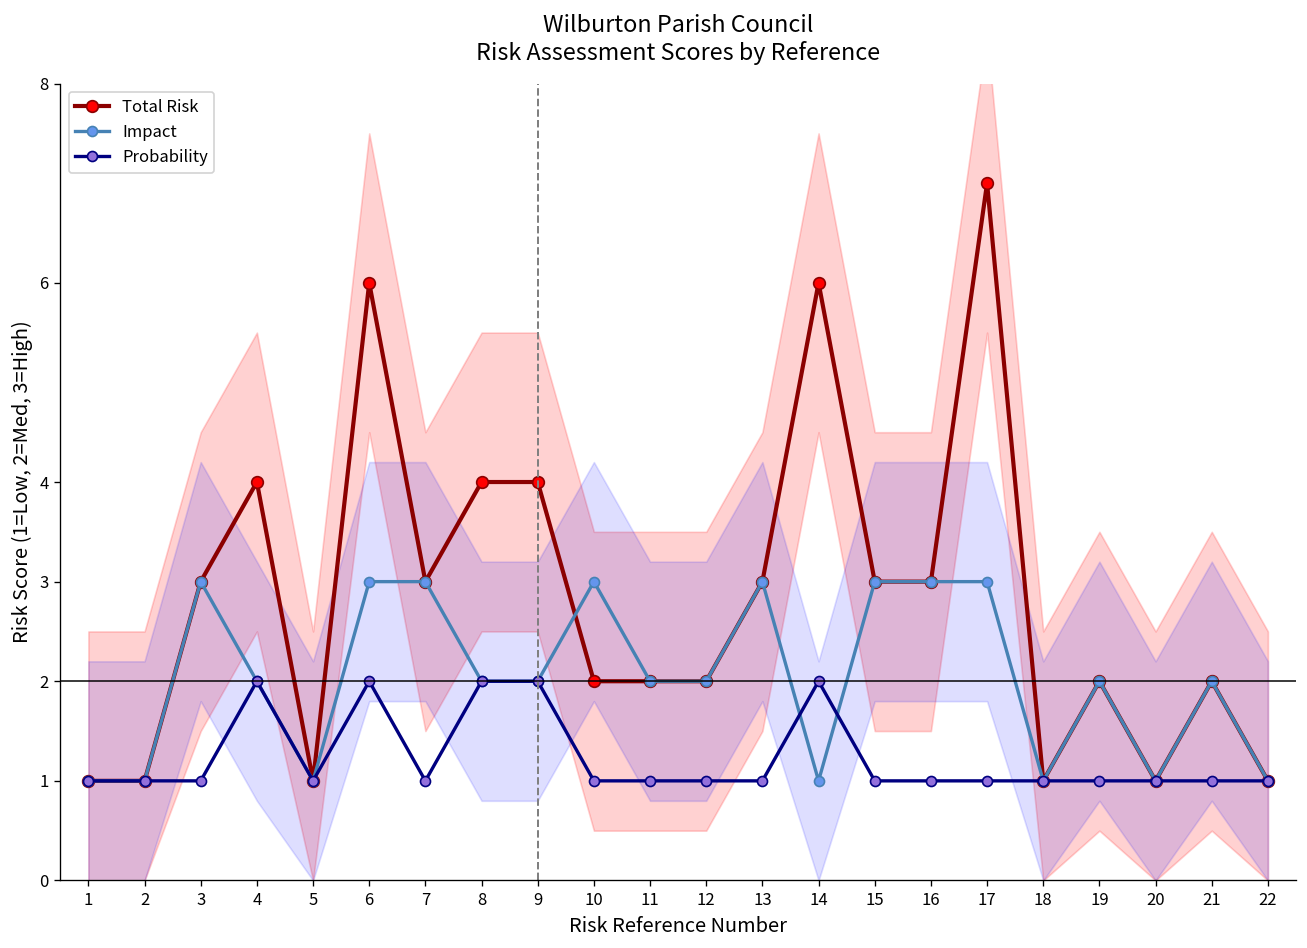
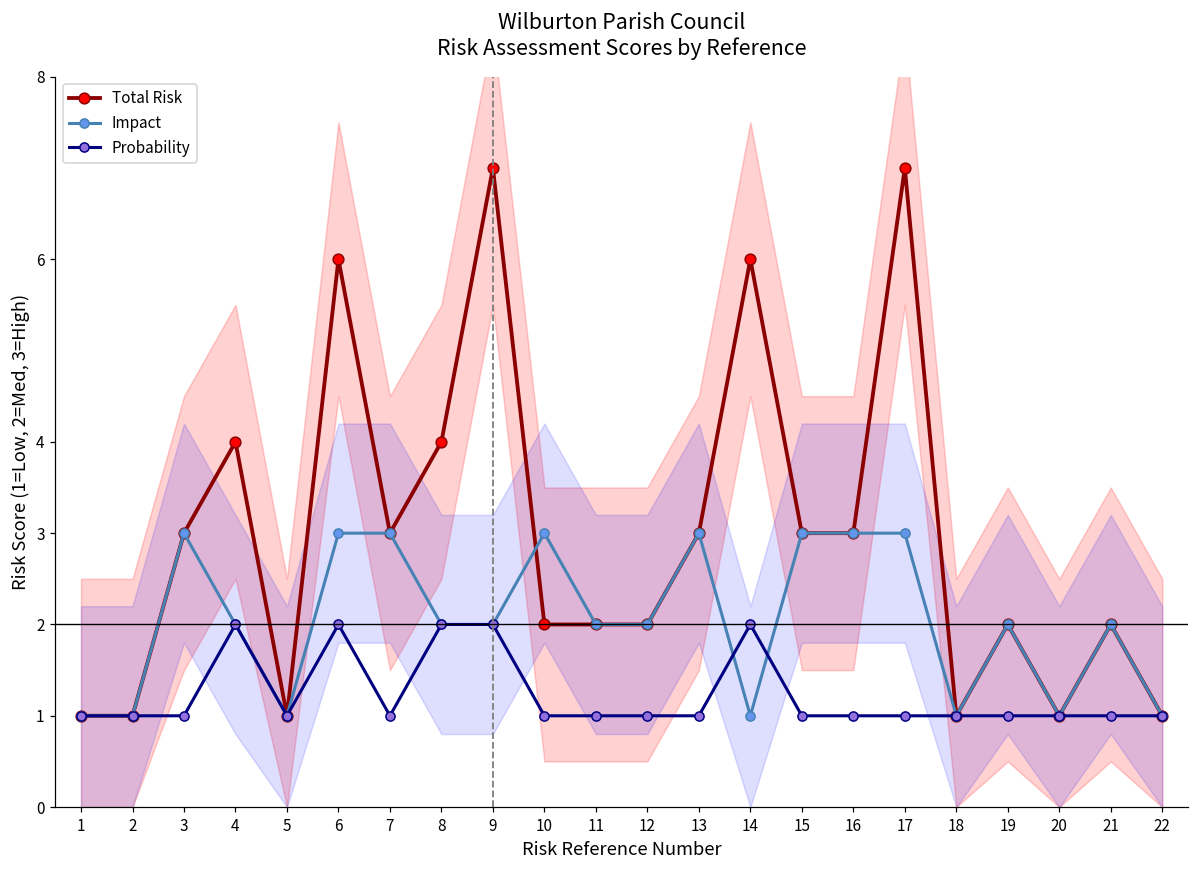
  {
    "Total Risk": {
      "4": 4,
      "6": 6,
      "8": 4,
-     "9": 4,
+     "9": 7,
      "10": 2,
      "14": 6,
      "17": 7
    },
    "Impact": {
      "6": 3,
      "10": 3,
      "14": 1,
      "17": 3
    },
    "Probability": {
      "3": 1,
      "6": 2,
      "7": 1,
      "10": 1,
      "11": 1,
      "12": 1,
      "13": 1,
      "14": 2,
      "15": 1,
      "16": 1,
      "17": 1,
      "19": 1,
      "21": 1
    }
  }
